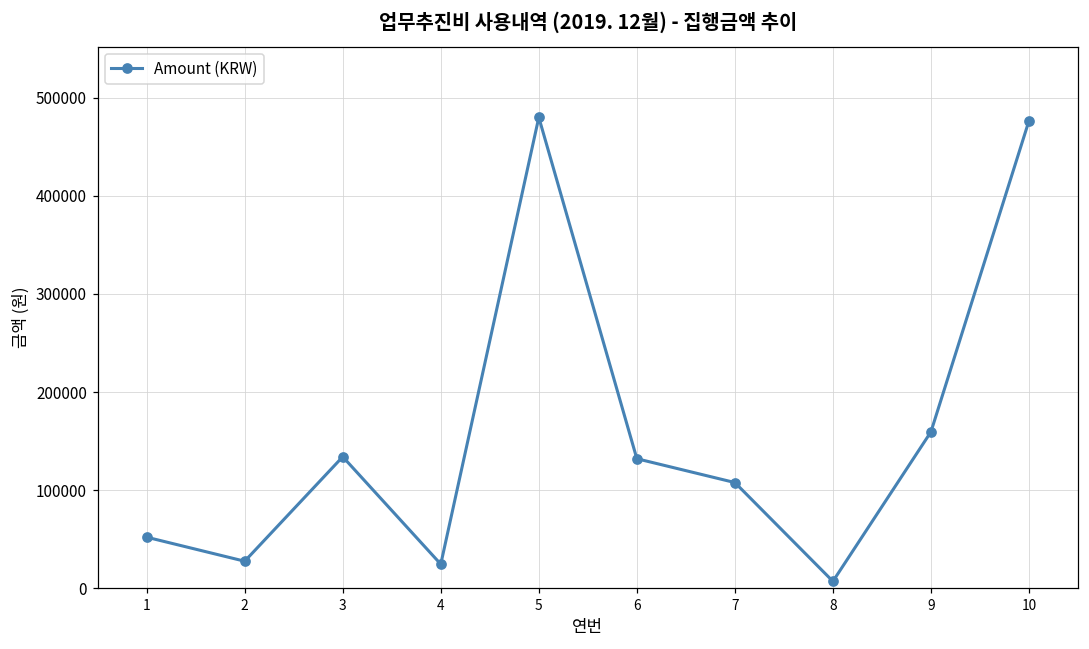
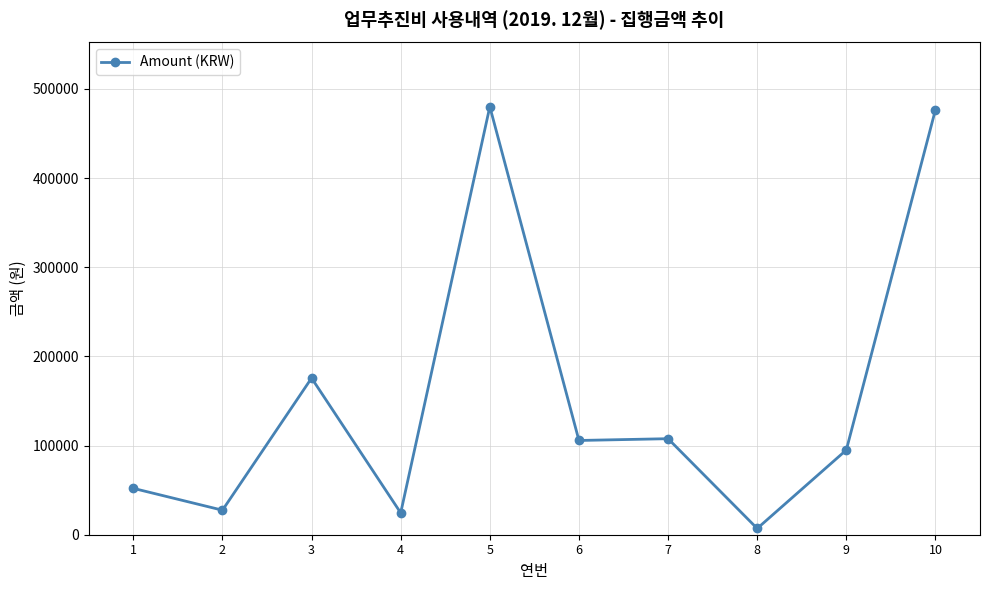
  {
    "1": 50000,
    "2": 30000,
-   "3": 130000,
+   "3": 180000,
    "4": 20000,
    "5": 480000,
-   "6": 130000,
+   "6": 110000,
    "7": 110000,
    "8": 10000,
-   "9": 160000,
+   "9": 100000,
    "10": 480000
  }
